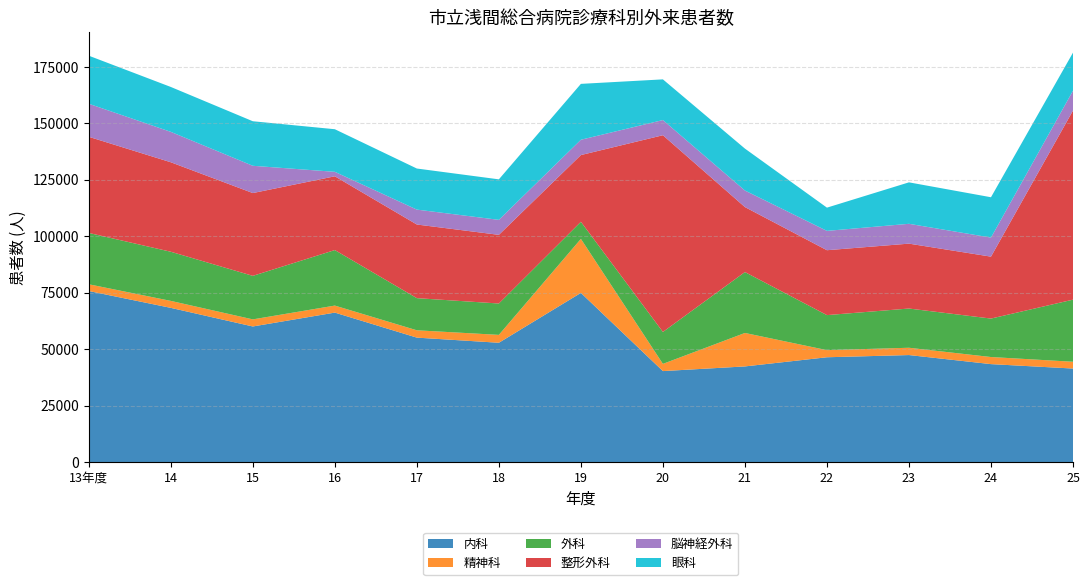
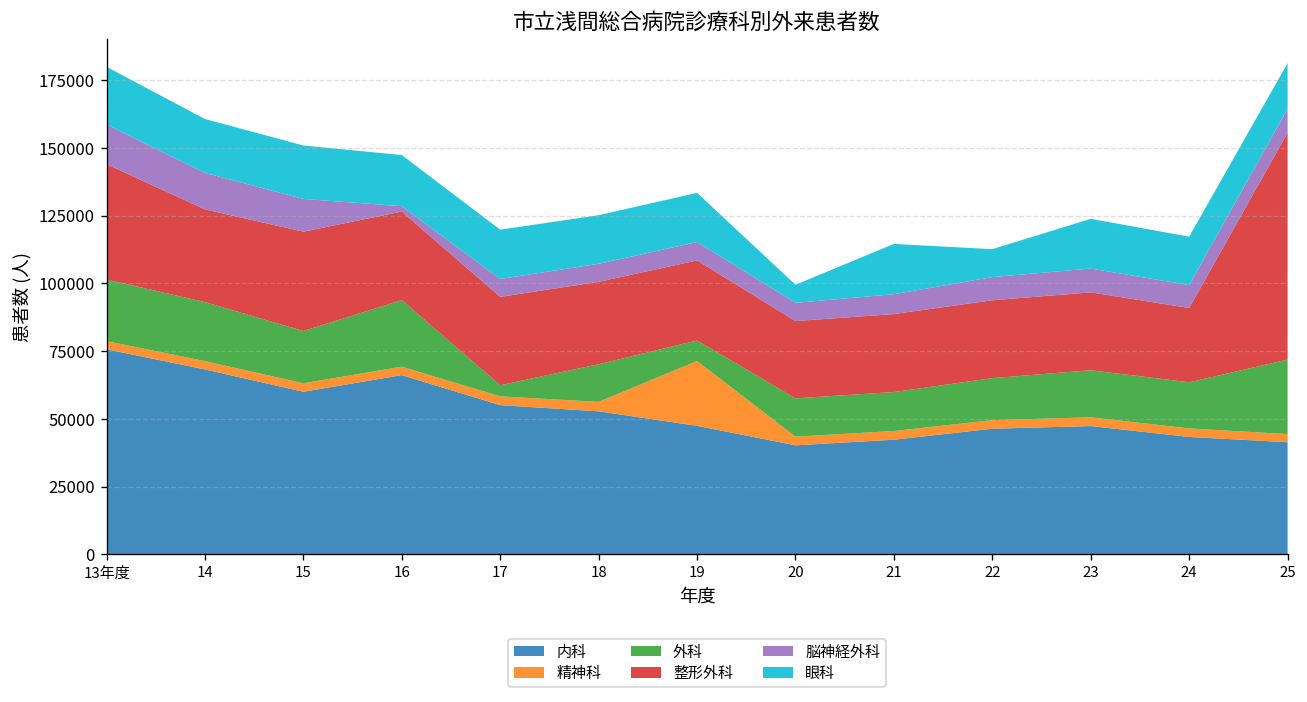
  {
    "内科": {
      "13年度": 76000,
      "14": 68000,
      "15": 60000,
      "16": 66000,
      "17": 55000,
      "18": 53000,
-     "19": 75000,
+     "19": 47000,
      "20": 40000,
      "21": 42000,
      "22": 46000,
      "23": 47000,
      "24": 43000,
      "25": 41000
    },
    "精神科": {
      "13年度": 3000,
      "14": 3000,
      "15": 3000,
      "16": 3000,
      "17": 3000,
      "18": 3000,
      "19": 24000,
      "20": 3000,
-     "21": 15000,
+     "21": 3000,
      "22": 3000,
      "23": 3000,
      "24": 3000,
      "25": 3000
    },
    "外科": {
      "13年度": 23000,
      "14": 22000,
      "15": 19000,
      "16": 25000,
-     "17": 14000,
+     "17": 4000,
      "18": 14000,
      "19": 8000,
      "20": 14000,
-     "21": 27000,
+     "21": 14000,
      "22": 16000,
      "23": 17000,
      "24": 17000,
      "25": 28000
    },
    "整形外科": {
      "13年度": 43000,
-     "14": 40000,
+     "14": 34000,
      "15": 37000,
      "16": 33000,
      "17": 33000,
      "18": 30000,
      "19": 30000,
-     "20": 87000,
+     "20": 29000,
      "21": 29000,
      "22": 29000,
      "23": 29000,
      "24": 27000,
      "25": 84000
    },
    "脳神経外科": {
      "13年度": 15000,
      "14": 13000,
      "15": 12000,
      "16": 2000,
      "17": 7000,
      "18": 7000,
      "19": 7000,
      "20": 7000,
      "21": 7000,
      "22": 9000,
      "23": 9000,
      "24": 8000,
      "25": 9000
    },
    "眼科": {
      "13年度": 21000,
      "14": 20000,
      "15": 20000,
      "16": 19000,
      "17": 18000,
      "18": 18000,
-     "19": 25000,
-     "20": 18000,
+     "19": 18000,
+     "20": 7000,
      "21": 19000,
      "22": 10000,
      "23": 18000,
      "24": 18000,
      "25": 17000
    }
  }
